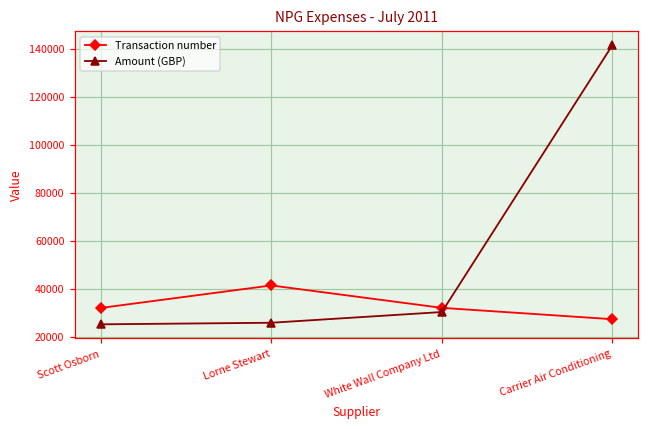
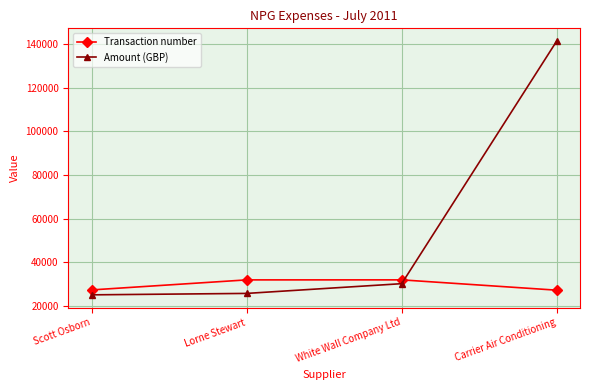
  {
    "Transaction number": {
-     "Scott Osborn": 32000,
-     "Lorne Stewart": 41000,
+     "Scott Osborn": 27000,
+     "Lorne Stewart": 32000,
      "White Wall Company Ltd": 32000,
      "Carrier Air Conditioning": 27000
    },
    "Amount (GBP)": {
      "Scott Osborn": 25000,
      "Lorne Stewart": 26000,
      "White Wall Company Ltd": 30000,
      "Carrier Air Conditioning": 141000
    }
  }
